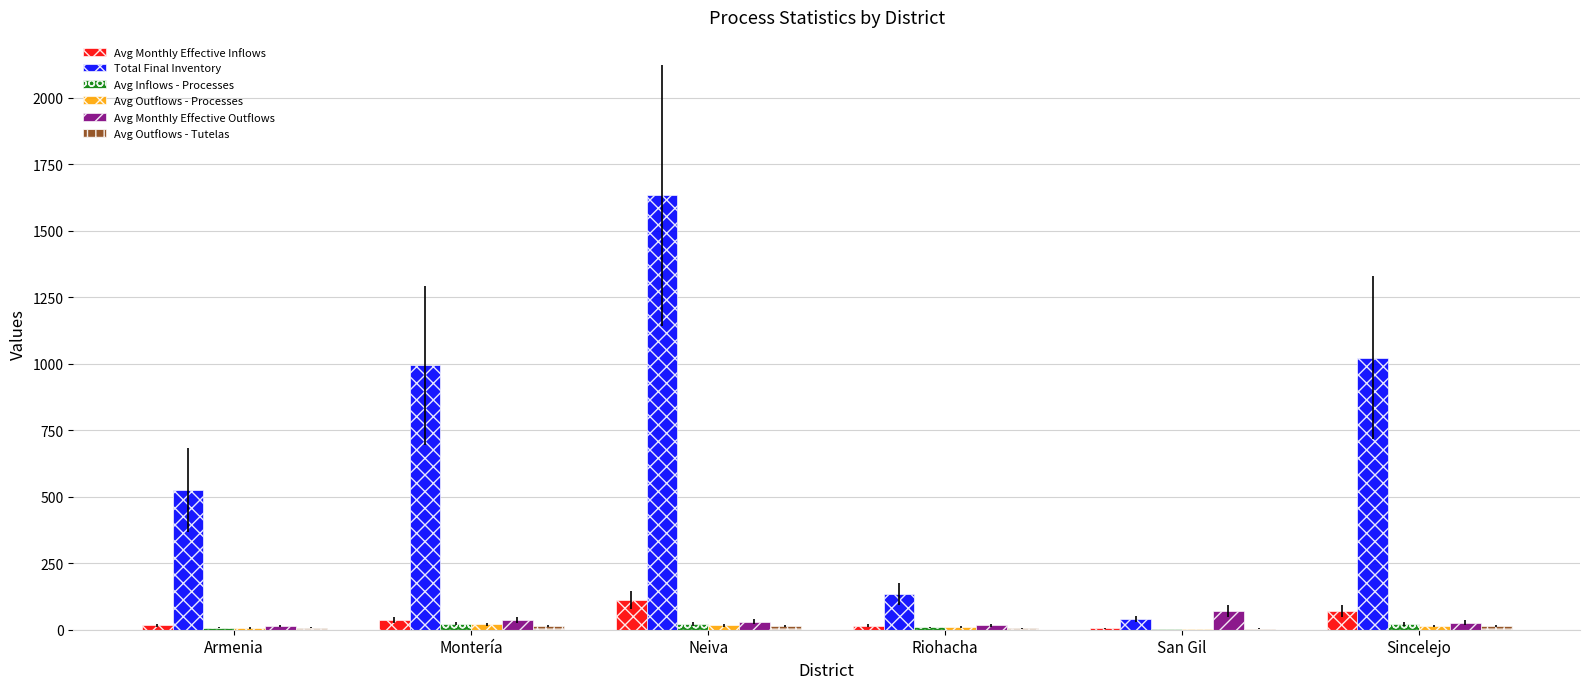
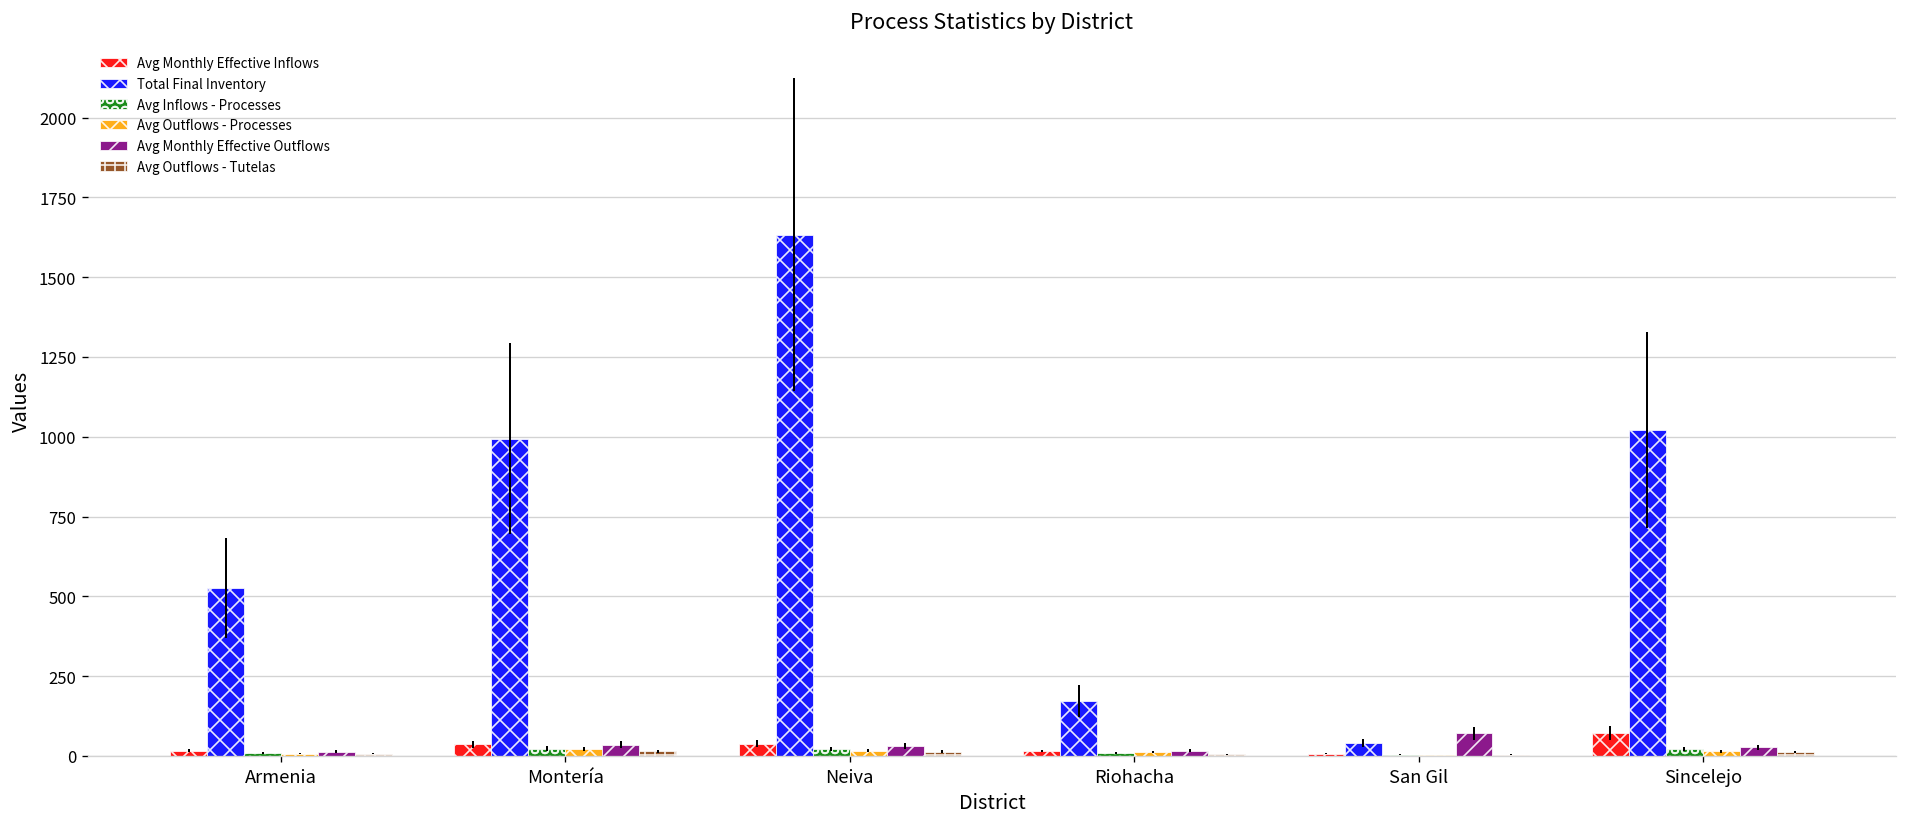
  {
    "Avg Monthly Effective Inflows": {
      "Armenia": 20,
      "Montería": 40,
-     "Neiva": 110,
+     "Neiva": 40,
      "Riohacha": 20,
      "Sincelejo": 70
    },
    "Total Final Inventory": {
      "Armenia": 530,
      "Montería": 990,
      "Neiva": 1630,
-     "Riohacha": 140,
+     "Riohacha": 170,
      "San Gil": 40,
      "Sincelejo": 1020
    },
    "Avg Inflows - Processes": {
      "Montería": 20,
      "Neiva": 20,
      "Sincelejo": 20
    },
    "Avg Outflows - Processes": {
      "Montería": 20,
      "Neiva": 20,
      "Riohacha": 10,
      "Sincelejo": 10
    },
    "Avg Monthly Effective Outflows": {
      "Armenia": 10,
      "Montería": 40,
      "Neiva": 30,
      "Riohacha": 20,
      "San Gil": 70,
      "Sincelejo": 30
    },
    "Avg Outflows - Tutelas": {
      "Montería": 10,
      "Neiva": 10,
      "Sincelejo": 10
    }
  }
